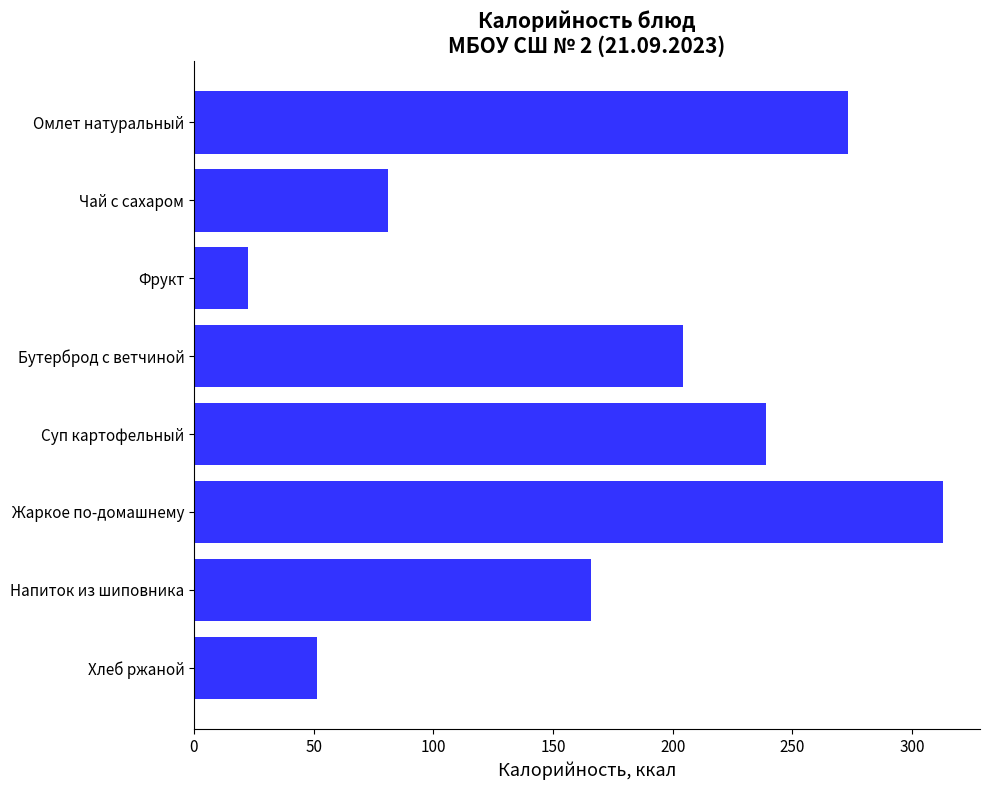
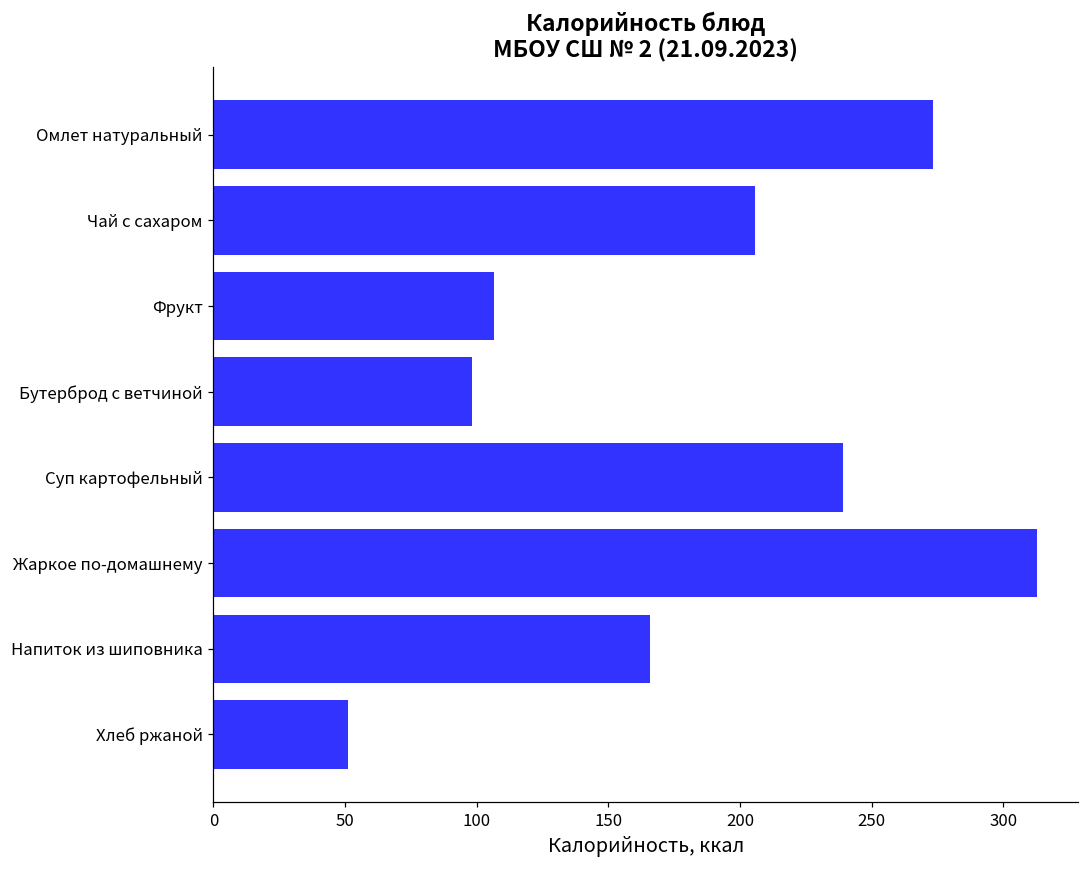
  {
    "Омлет натуральный": 273,
-   "Чай с сахаром": 81,
-   "Фрукт": 23,
-   "Бутерброд с ветчиной": 204,
+   "Чай с сахаром": 206,
+   "Фрукт": 107,
+   "Бутерброд с ветчиной": 98,
    "Суп картофельный": 239,
    "Жаркое по-домашнему": 313,
    "Напиток из шиповника": 166,
    "Хлеб ржаной": 51
  }
